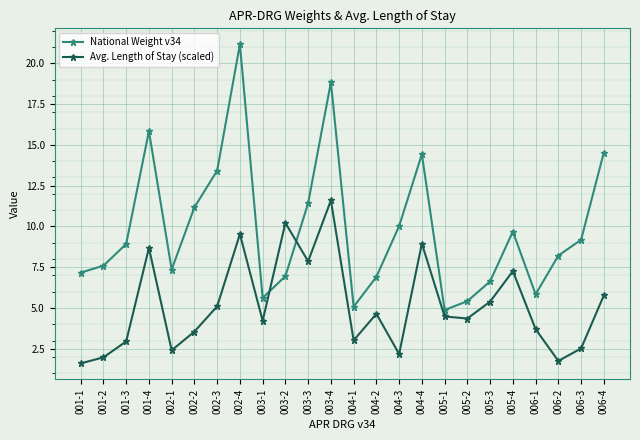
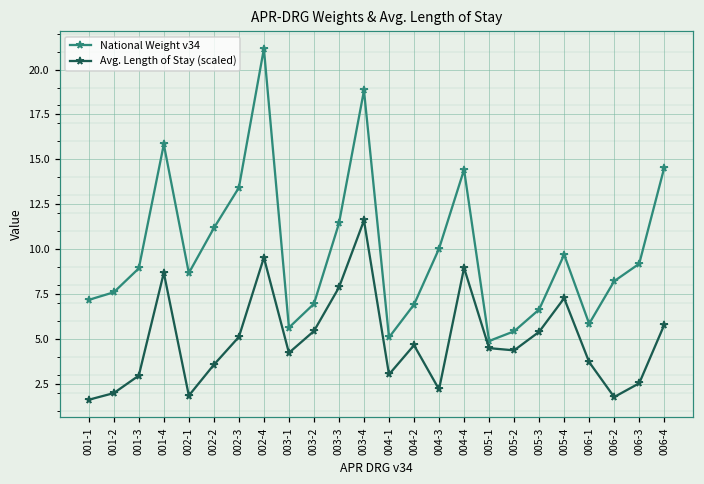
  {
    "National Weight v34": {
      "001-1": 7.2,
      "001-2": 7.6,
      "001-3": 8.9,
      "001-4": 15.8,
-     "002-1": 7.4,
+     "002-1": 8.7,
      "002-2": 11.2,
      "002-3": 13.4,
      "002-4": 21.2,
      "003-1": 5.6,
      "003-2": 7.0,
      "003-3": 11.4,
      "003-4": 18.8,
      "004-1": 5.1,
      "004-2": 6.9,
      "004-3": 10.0,
      "004-4": 14.4,
      "005-1": 4.9,
      "005-2": 5.4,
      "005-3": 6.6,
      "005-4": 9.7,
      "006-1": 5.8,
      "006-2": 8.2,
      "006-3": 9.2,
      "006-4": 14.5
    },
    "Avg. Length of Stay (scaled)": {
      "001-1": 1.6,
      "001-2": 2.0,
      "001-3": 3.0,
      "001-4": 8.7,
-     "002-1": 2.4,
+     "002-1": 1.8,
      "002-2": 3.6,
      "002-3": 5.1,
      "002-4": 9.5,
      "003-1": 4.2,
-     "003-2": 10.2,
+     "003-2": 5.4,
      "003-3": 7.9,
      "003-4": 11.6,
      "004-1": 3.0,
      "004-2": 4.6,
      "004-3": 2.2,
      "004-4": 9.0,
      "005-1": 4.5,
      "005-2": 4.4,
      "005-3": 5.4,
      "005-4": 7.3,
      "006-1": 3.7,
      "006-2": 1.8,
      "006-3": 2.5,
      "006-4": 5.8
    }
  }
